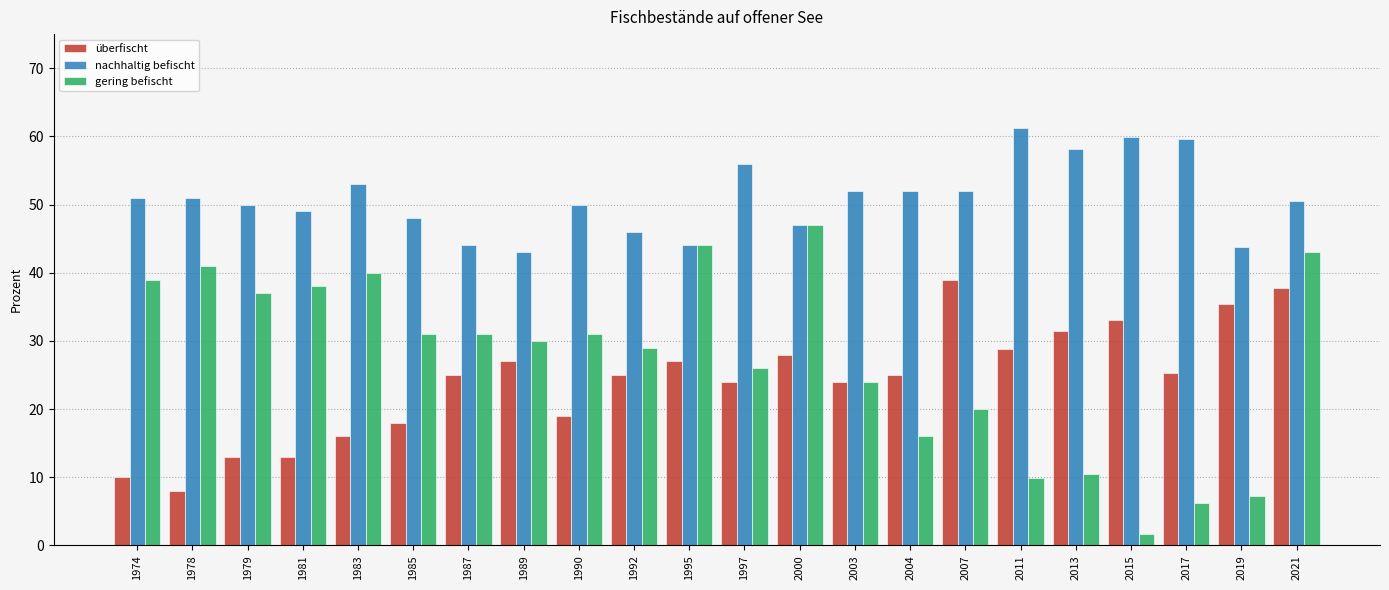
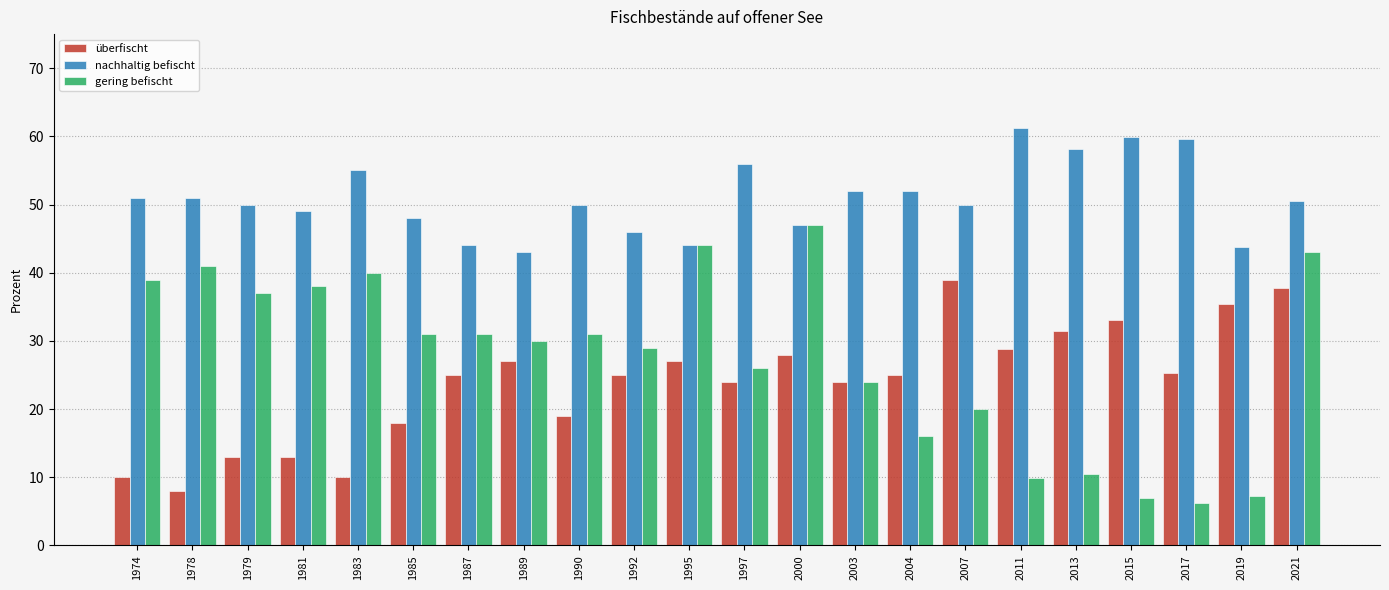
  {
    "überfischt": {
      "1974": 10,
      "1978": 8,
      "1979": 13,
      "1981": 13,
-     "1983": 16,
+     "1983": 10,
      "1985": 18,
      "1987": 25,
      "1989": 27,
      "1990": 19,
      "1992": 25,
      "1995": 27,
      "1997": 24,
      "2000": 28,
      "2003": 24,
      "2004": 25,
      "2007": 39,
      "2011": 29,
      "2013": 31,
      "2015": 33,
      "2017": 25,
      "2019": 35,
      "2021": 38
    },
    "nachhaltig befischt": {
      "1974": 51,
      "1978": 51,
      "1979": 50,
      "1981": 49,
-     "1983": 53,
+     "1983": 55,
      "1985": 48,
      "1987": 44,
      "1989": 43,
      "1990": 50,
      "1992": 46,
      "1995": 44,
      "1997": 56,
      "2000": 47,
      "2003": 52,
      "2004": 52,
-     "2007": 52,
+     "2007": 50,
      "2011": 61,
      "2013": 58,
      "2015": 60,
      "2017": 60,
      "2019": 44,
      "2021": 51
    },
    "gering befischt": {
      "1974": 39,
      "1978": 41,
      "1979": 37,
      "1981": 38,
      "1983": 40,
      "1985": 31,
      "1987": 31,
      "1989": 30,
      "1990": 31,
      "1992": 29,
      "1995": 44,
      "1997": 26,
      "2000": 47,
      "2003": 24,
      "2004": 16,
      "2007": 20,
      "2011": 10,
      "2013": 11,
-     "2015": 2,
+     "2015": 7,
      "2017": 6,
      "2019": 7,
      "2021": 43
    }
  }
